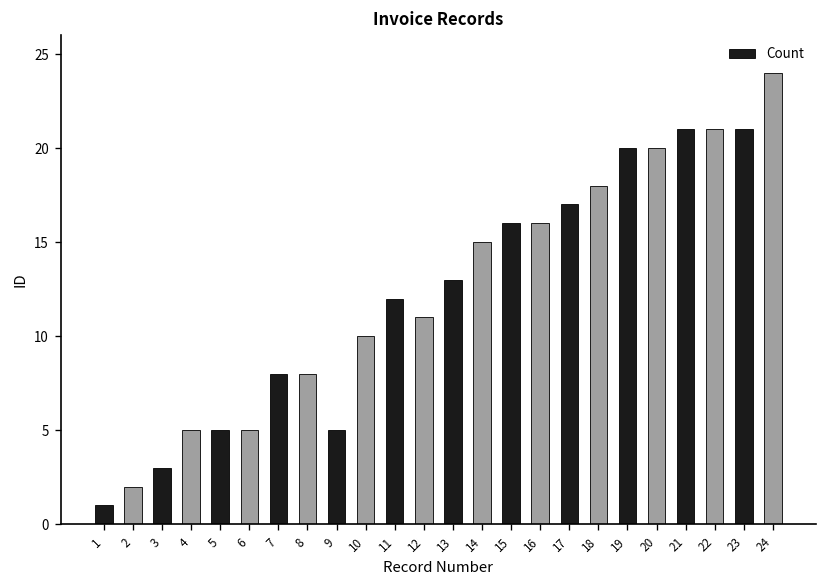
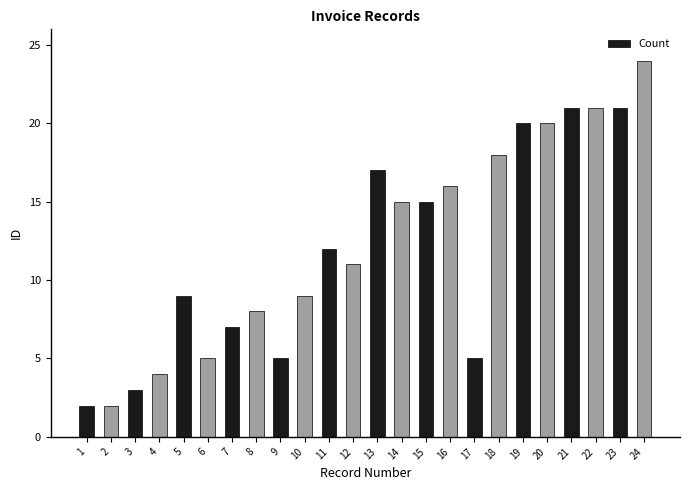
  {
-   "1": 1,
+   "1": 2,
    "2": 2,
    "3": 3,
-   "4": 5,
-   "5": 5,
+   "4": 4,
+   "5": 9,
    "6": 5,
-   "7": 8,
+   "7": 7,
    "8": 8,
    "9": 5,
-   "10": 10,
+   "10": 9,
    "11": 12,
    "12": 11,
-   "13": 13,
+   "13": 17,
    "14": 15,
-   "15": 16,
+   "15": 15,
    "16": 16,
-   "17": 17,
+   "17": 5,
    "18": 18,
    "19": 20,
    "20": 20,
    "21": 21,
    "22": 21,
    "23": 21,
    "24": 24
  }
